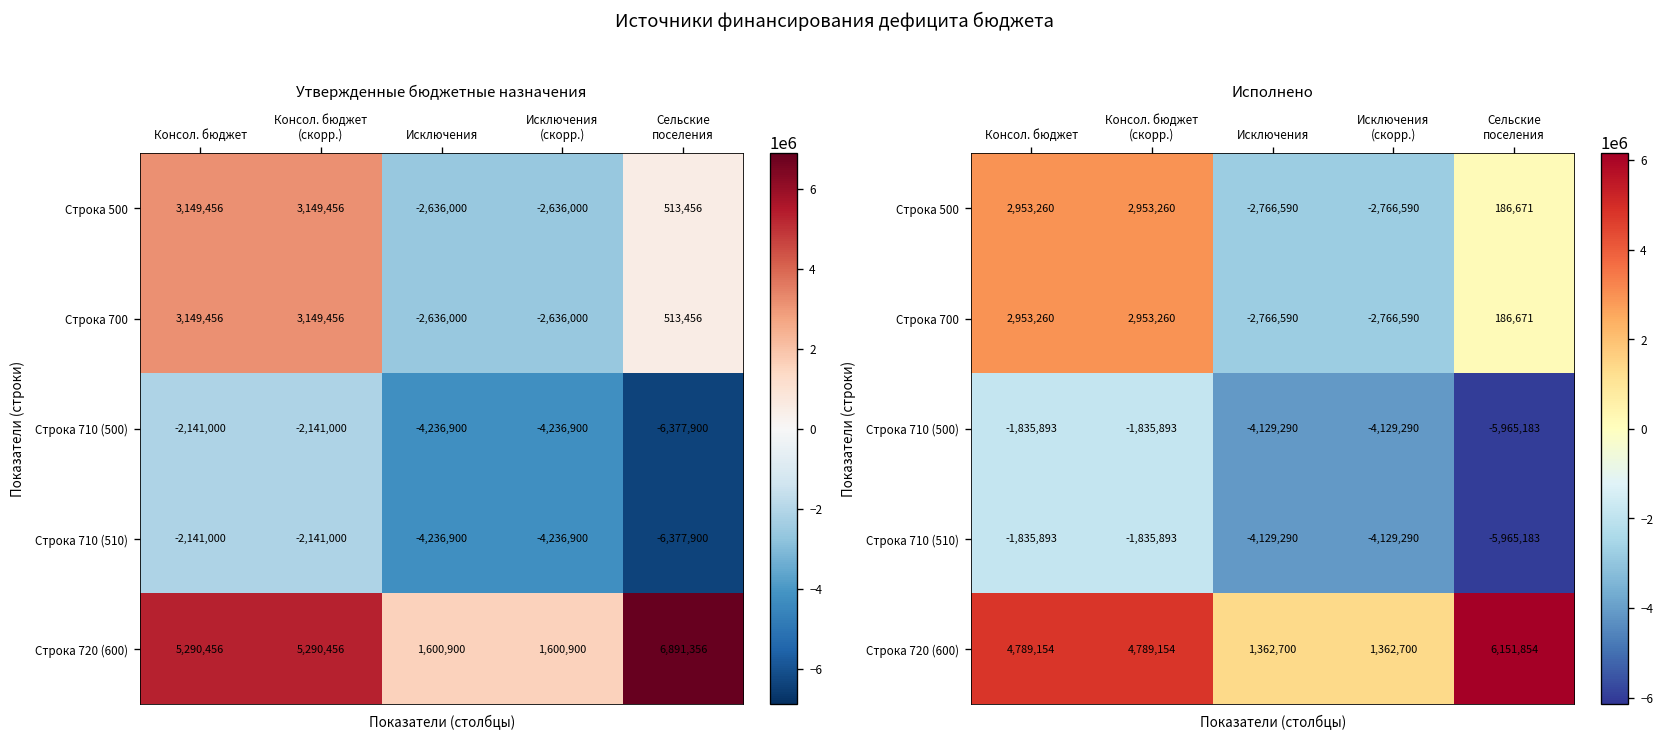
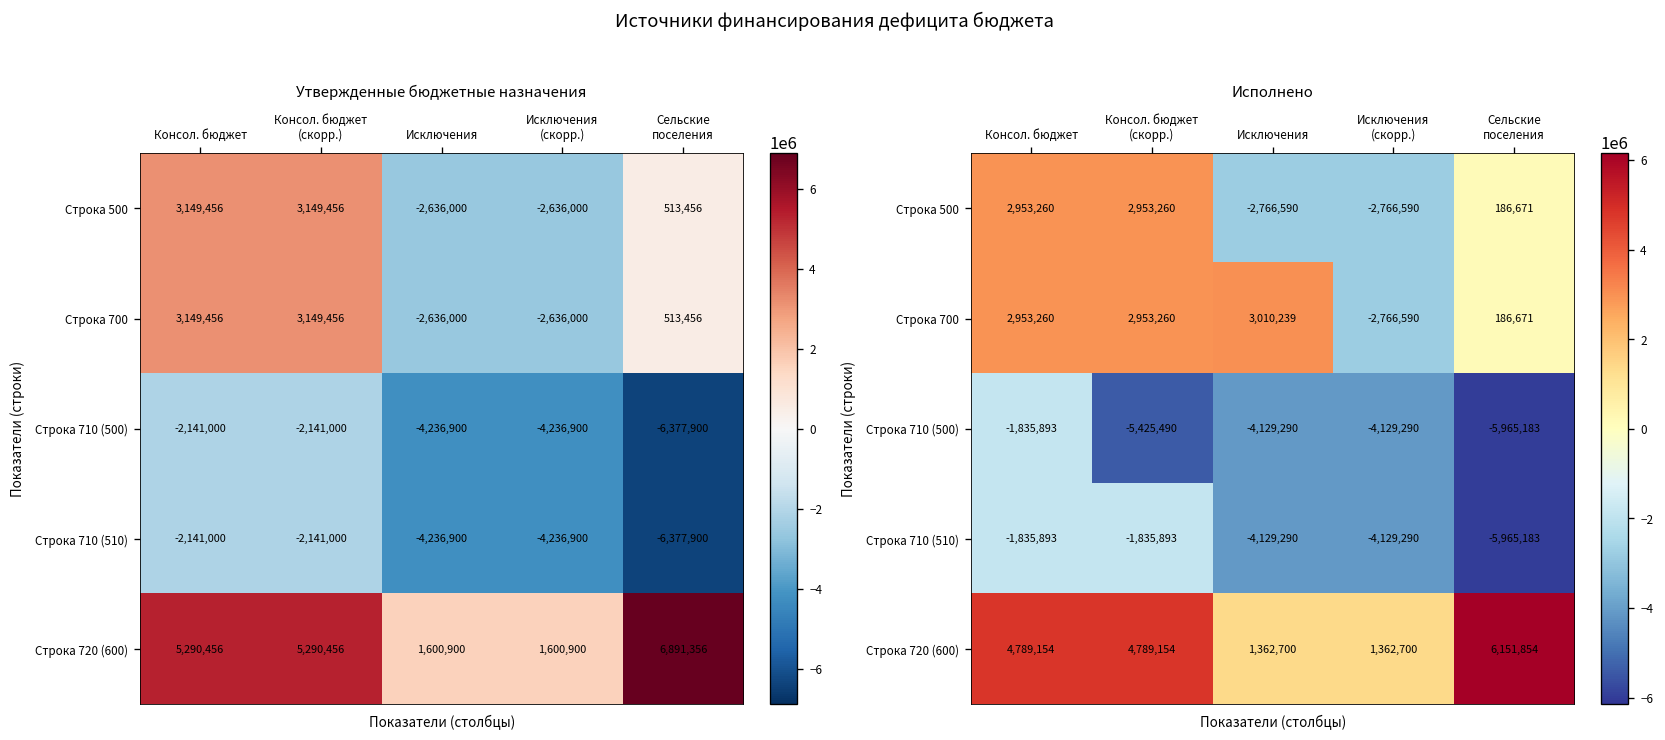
  {
    "Утвержденные бюджетные назначения": {
      "Строка 500": {
        "Консол. бюджет": "3,149,456",
        "Консол. бюджет (скорр.)": "3,149,456",
        "Исключения": "-2,636,000",
        "Исключения (скорр.)": "-2,636,000",
        "Сельские поселения": "513,456"
      },
      "Строка 700": {
        "Консол. бюджет": "3,149,456",
        "Консол. бюджет (скорр.)": "3,149,456",
        "Исключения": "-2,636,000",
        "Исключения (скорр.)": "-2,636,000",
        "Сельские поселения": "513,456"
      },
      "Строка 710 (500)": {
        "Консол. бюджет": "-2,141,000",
        "Консол. бюджет (скорр.)": "-2,141,000",
        "Исключения": "-4,236,900",
        "Исключения (скорр.)": "-4,236,900",
        "Сельские поселения": "-6,377,900"
      },
      "Строка 710 (510)": {
        "Консол. бюджет": "-2,141,000",
        "Консол. бюджет (скорр.)": "-2,141,000",
        "Исключения": "-4,236,900",
        "Исключения (скорр.)": "-4,236,900",
        "Сельские поселения": "-6,377,900"
      },
      "Строка 720 (600)": {
        "Консол. бюджет": "5,290,456",
        "Консол. бюджет (скорр.)": "5,290,456",
        "Исключения": "1,600,900",
        "Исключения (скорр.)": "1,600,900",
        "Сельские поселения": "6,891,356"
      }
    },
    "Исполнено": {
      "Строка 500": {
        "Консол. бюджет": "2,953,260",
        "Консол. бюджет (скорр.)": "2,953,260",
        "Исключения": "-2,766,590",
        "Исключения (скорр.)": "-2,766,590",
        "Сельские поселения": "186,671"
      },
      "Строка 700": {
        "Консол. бюджет": "2,953,260",
        "Консол. бюджет (скорр.)": "2,953,260",
-       "Исключения": "-2,766,590",
+       "Исключения": "3,010,239",
        "Исключения (скорр.)": "-2,766,590",
        "Сельские поселения": "186,671"
      },
      "Строка 710 (500)": {
        "Консол. бюджет": "-1,835,893",
-       "Консол. бюджет (скорр.)": "-1,835,893",
+       "Консол. бюджет (скорр.)": "-5,425,490",
        "Исключения": "-4,129,290",
        "Исключения (скорр.)": "-4,129,290",
        "Сельские поселения": "-5,965,183"
      },
      "Строка 710 (510)": {
        "Консол. бюджет": "-1,835,893",
        "Консол. бюджет (скорр.)": "-1,835,893",
        "Исключения": "-4,129,290",
        "Исключения (скорр.)": "-4,129,290",
        "Сельские поселения": "-5,965,183"
      },
      "Строка 720 (600)": {
        "Консол. бюджет": "4,789,154",
        "Консол. бюджет (скорр.)": "4,789,154",
        "Исключения": "1,362,700",
        "Исключения (скорр.)": "1,362,700",
        "Сельские поселения": "6,151,854"
      }
    }
  }
